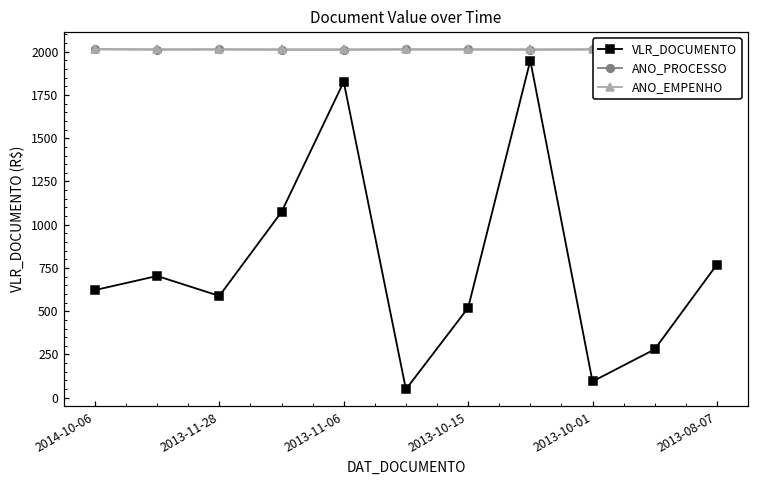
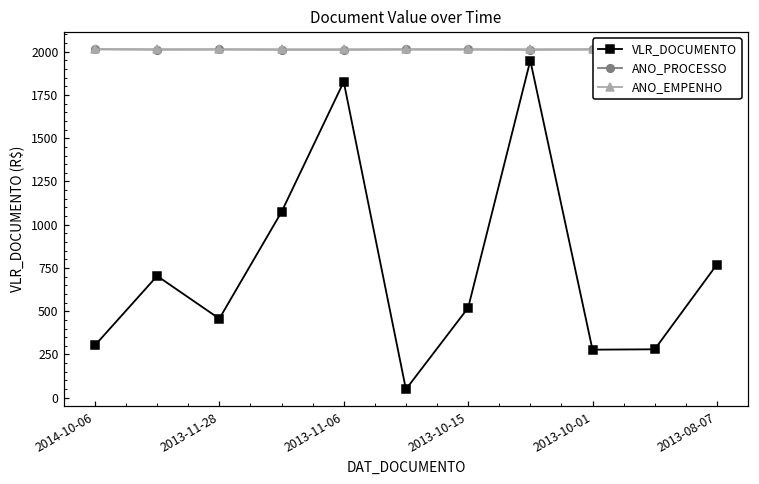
  {
    "VLR_DOCUMENTO": {
-     "2014-10-06": 620,
-     "2013-11-28": 590,
-     "2013-10-01": 90
+     "2014-10-06": 300,
+     "2013-11-28": 460,
+     "2013-10-01": 280
    },
    "ANO_EMPENHO": {
      "2014-10-06": 2010,
      "2013-11-28": 2010,
      "2013-10-01": 2010
    }
  }
